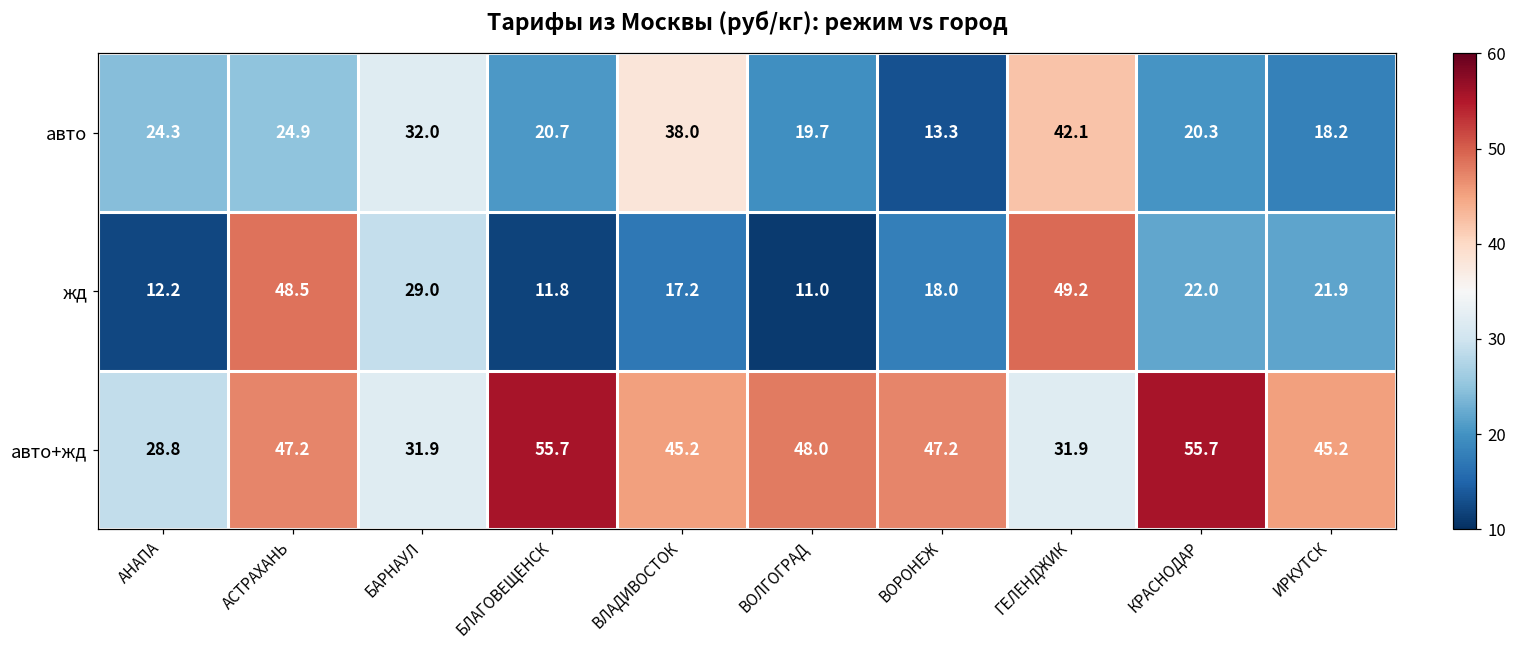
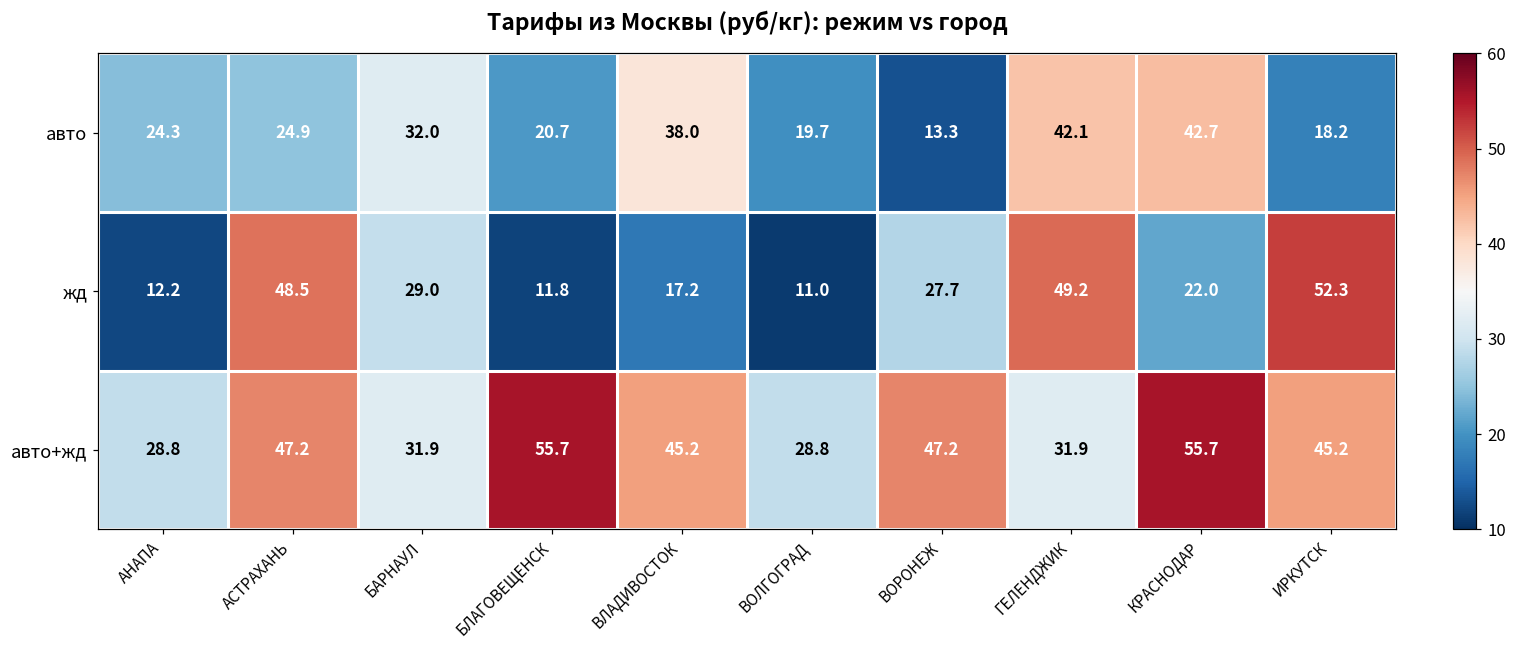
  {
    "авто": {
      "АНАПА": 24.3,
      "АСТРАХАНЬ": 24.9,
      "БАРНАУЛ": 32.0,
      "БЛАГОВЕЩЕНСК": 20.7,
      "ВЛАДИВОСТОК": 38.0,
      "ВОЛГОГРАД": 19.7,
      "ВОРОНЕЖ": 13.3,
      "ГЕЛЕНДЖИК": 42.1,
-     "КРАСНОДАР": 20.3,
+     "КРАСНОДАР": 42.7,
      "ИРКУТСК": 18.2
    },
    "жд": {
      "АНАПА": 12.2,
      "АСТРАХАНЬ": 48.5,
      "БАРНАУЛ": 29.0,
      "БЛАГОВЕЩЕНСК": 11.8,
      "ВЛАДИВОСТОК": 17.2,
      "ВОЛГОГРАД": 11.0,
-     "ВОРОНЕЖ": 18.0,
+     "ВОРОНЕЖ": 27.7,
      "ГЕЛЕНДЖИК": 49.2,
      "КРАСНОДАР": 22.0,
-     "ИРКУТСК": 21.9
+     "ИРКУТСК": 52.3
    },
    "авто+жд": {
      "АНАПА": 28.8,
      "АСТРАХАНЬ": 47.2,
      "БАРНАУЛ": 31.9,
      "БЛАГОВЕЩЕНСК": 55.7,
      "ВЛАДИВОСТОК": 45.2,
-     "ВОЛГОГРАД": 48.0,
+     "ВОЛГОГРАД": 28.8,
      "ВОРОНЕЖ": 47.2,
      "ГЕЛЕНДЖИК": 31.9,
      "КРАСНОДАР": 55.7,
      "ИРКУТСК": 45.2
    }
  }
